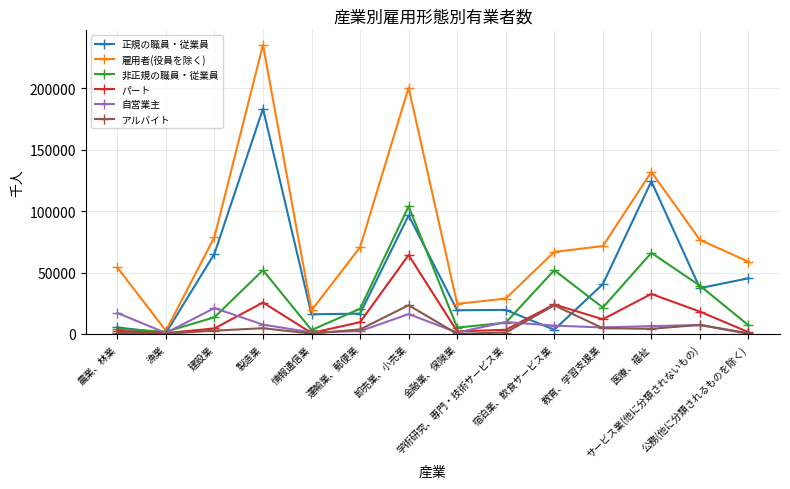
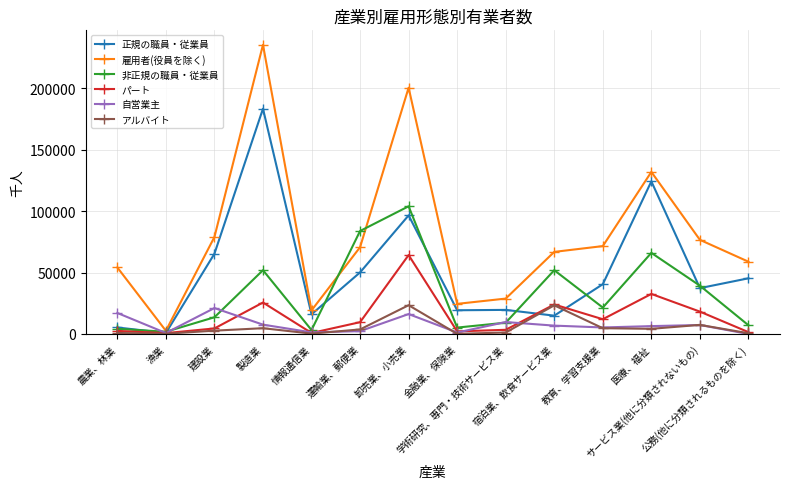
  {
    "正規の職員・従業員": {
      "建設業": 65000,
      "製造業": 183000,
      "情報通信業": 16000,
-     "運輸業、郵便業": 17000,
+     "運輸業、郵便業": 50000,
      "卸売業、小売業": 97000,
      "金融業、保険業": 19000,
      "学術研究、専門・技術サービス業": 20000,
-     "宿泊業、飲食サービス業": 3000,
+     "宿泊業、飲食サービス業": 15000,
      "教育、学習支援業": 41000,
      "医療、福祉": 124000,
      "公務(他に分類されるものを除く)": 45000
    },
    "雇用者(役員を除く)": {
      "農業、林業": 54000,
      "建設業": 79000,
      "製造業": 235000,
      "情報通信業": 19000,
      "運輸業、郵便業": 71000,
      "卸売業、小売業": 200000,
      "金融業、保険業": 25000,
      "学術研究、専門・技術サービス業": 29000,
      "宿泊業、飲食サービス業": 67000,
      "教育、学習支援業": 72000,
      "医療、福祉": 132000,
      "サービス業(他に分類されないもの)": 77000,
      "公務(他に分類されるものを除く)": 59000
    },
    "非正規の職員・従業員": {
      "建設業": 14000,
      "製造業": 52000,
-     "運輸業、郵便業": 21000,
+     "運輸業、郵便業": 84000,
      "卸売業、小売業": 104000,
      "金融業、保険業": 5000,
      "宿泊業、飲食サービス業": 52000,
      "教育、学習支援業": 21000,
      "医療、福祉": 66000,
      "公務(他に分類されるものを除く)": 7000
    },
    "パート": {
      "製造業": 26000,
      "運輸業、郵便業": 10000,
      "卸売業、小売業": 64000,
      "学術研究、専門・技術サービス業": 3000,
      "教育、学習支援業": 12000,
      "医療、福祉": 33000,
      "サービス業(他に分類されないもの)": 18000
    },
    "自営業主": {
      "農業、林業": 17000,
      "建設業": 21000,
      "製造業": 8000,
      "卸売業、小売業": 16000,
      "宿泊業、飲食サービス業": 7000,
      "医療、福祉": 6000
    },
    "アルバイト": {
      "製造業": 5000,
      "卸売業、小売業": 23000,
      "学術研究、専門・技術サービス業": 1000,
      "医療、福祉": 4000
    }
  }
